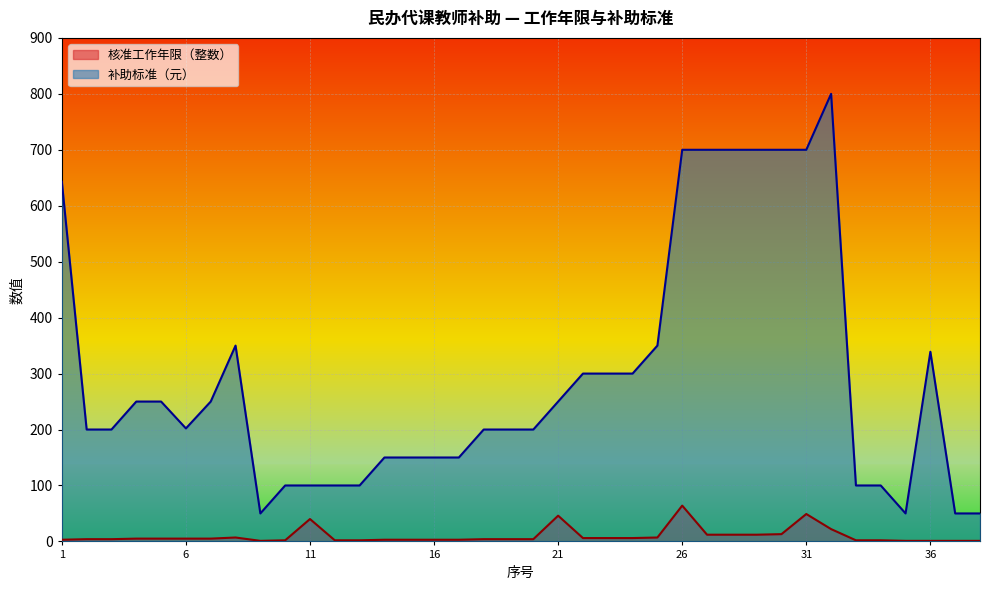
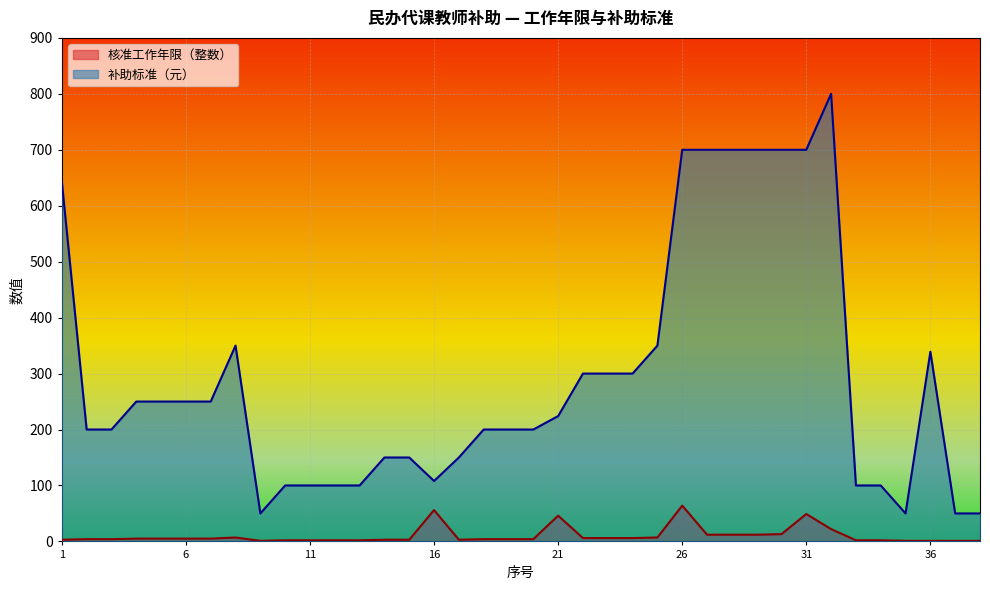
  {
    "核准工作年限（整数）": {
      "1": 0,
      "6": 10,
-     "11": 40,
-     "16": 0,
+     "11": 0,
+     "16": 60,
      "21": 50,
      "26": 60,
      "31": 50,
      "36": 0
    },
    "补助标准（元）": {
      "1": 640,
-     "6": 200,
+     "6": 250,
      "11": 100,
-     "16": 150,
-     "21": 250,
+     "16": 110,
+     "21": 220,
      "26": 700,
      "31": 700,
      "36": 340
    }
  }
